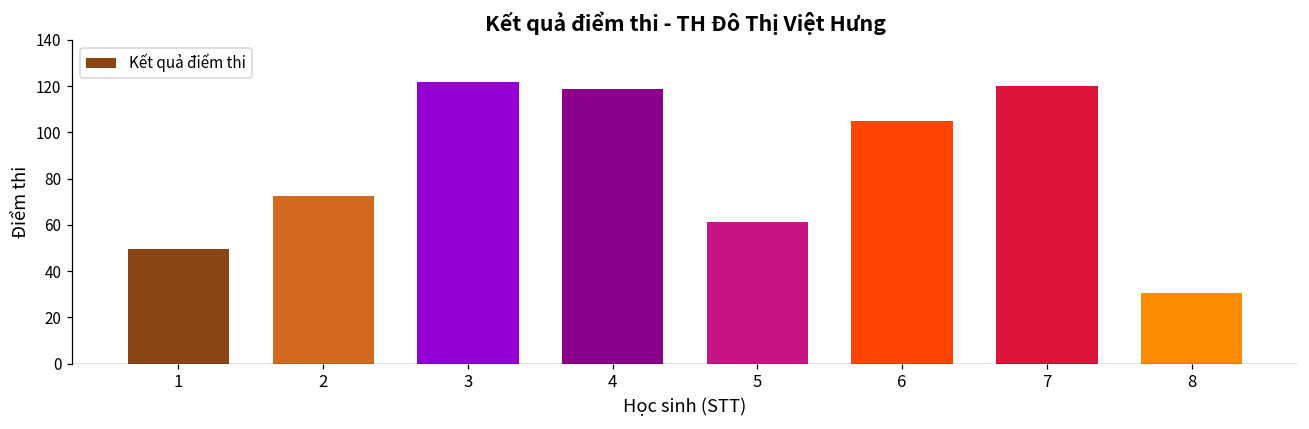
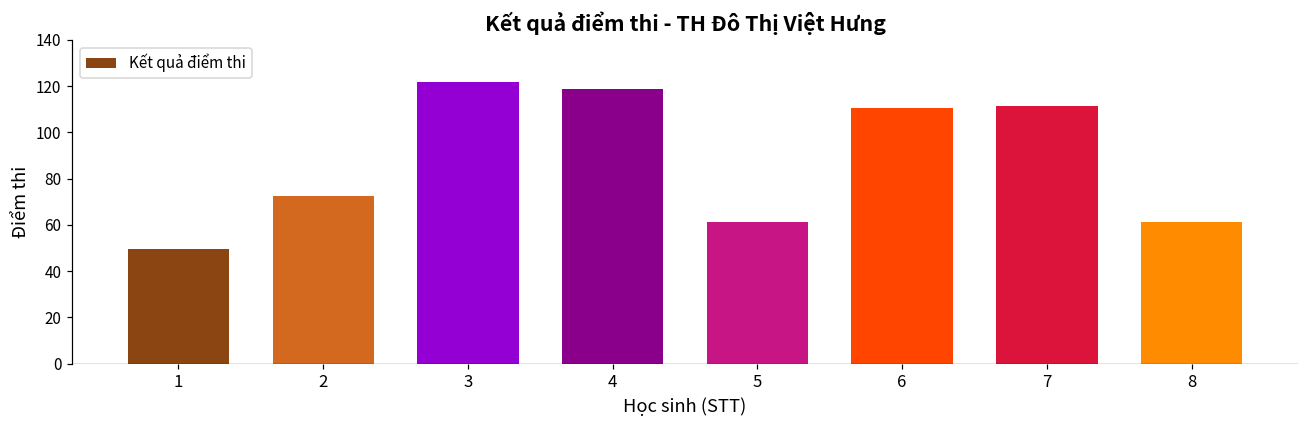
  {
    "1": 50,
    "2": 73,
    "3": 122,
    "4": 119,
    "5": 61,
-   "6": 105,
-   "7": 120,
-   "8": 31
+   "6": 111,
+   "7": 111,
+   "8": 61
  }
